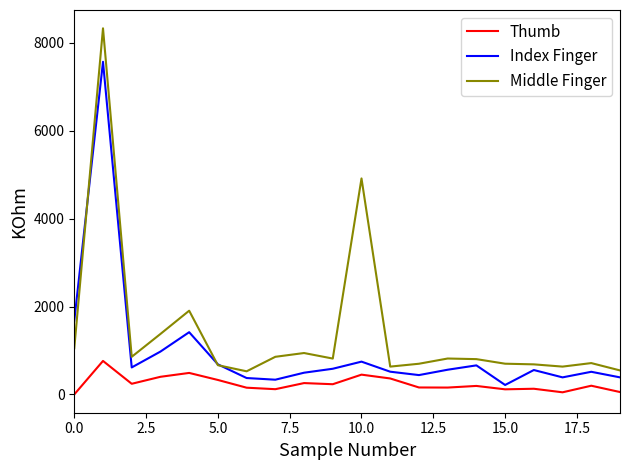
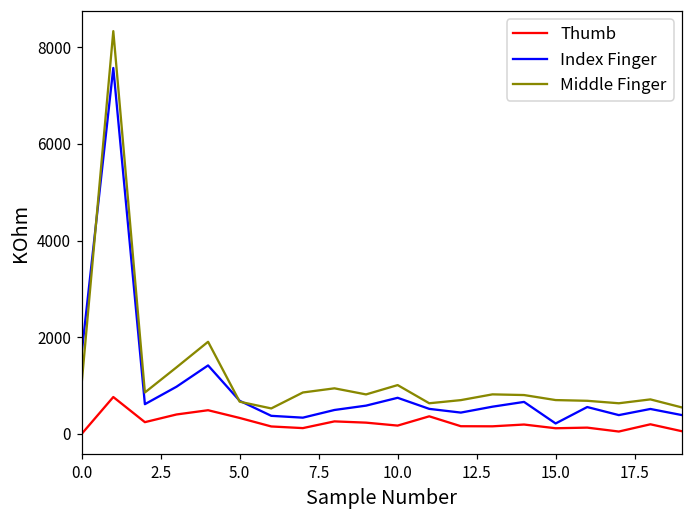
  {
    "Thumb": {
      "0.0": 0,
      "5.0": 300,
-     "10.0": 500,
+     "10.0": 200,
      "15.0": 100
    },
    "Index Finger": {
      "0.0": 1700,
      "10.0": 700,
      "15.0": 200
    },
    "Middle Finger": {
      "0.0": 1100,
-     "10.0": 4900,
+     "10.0": 1000,
      "15.0": 700
    }
  }
